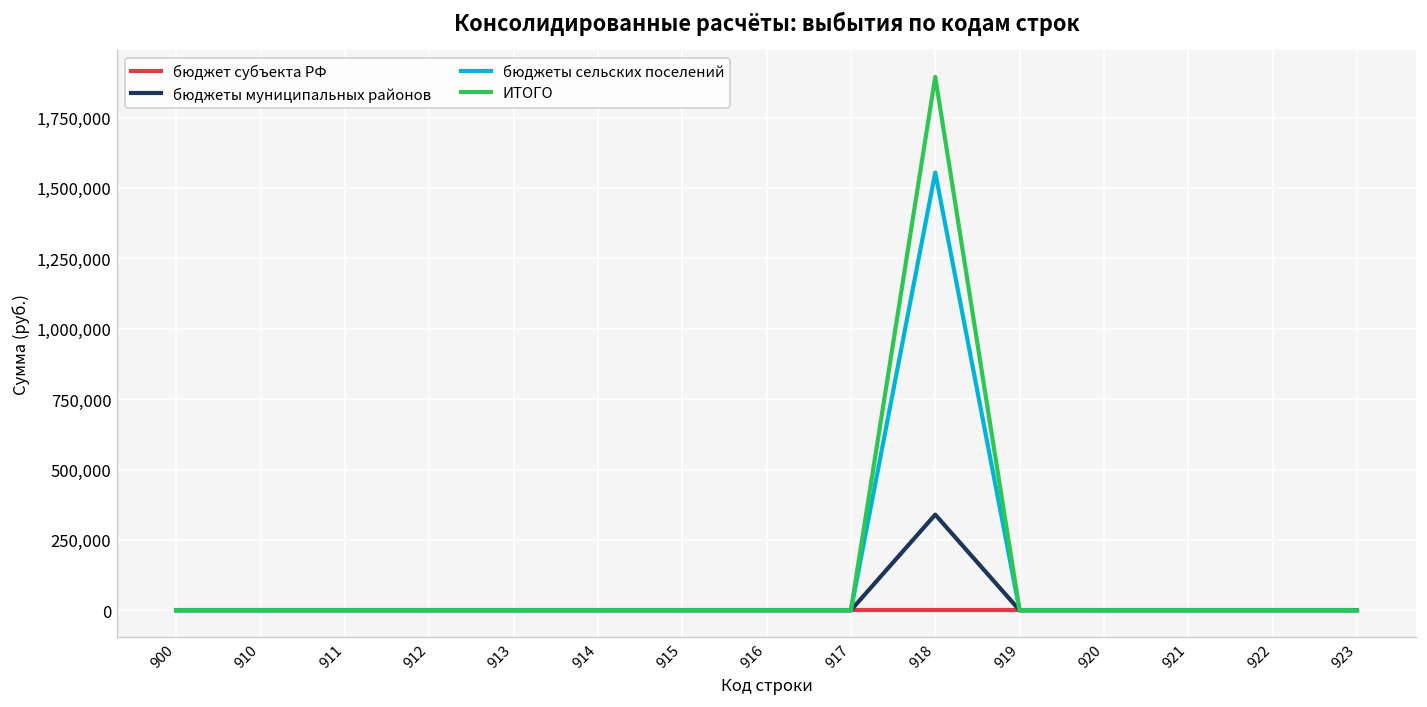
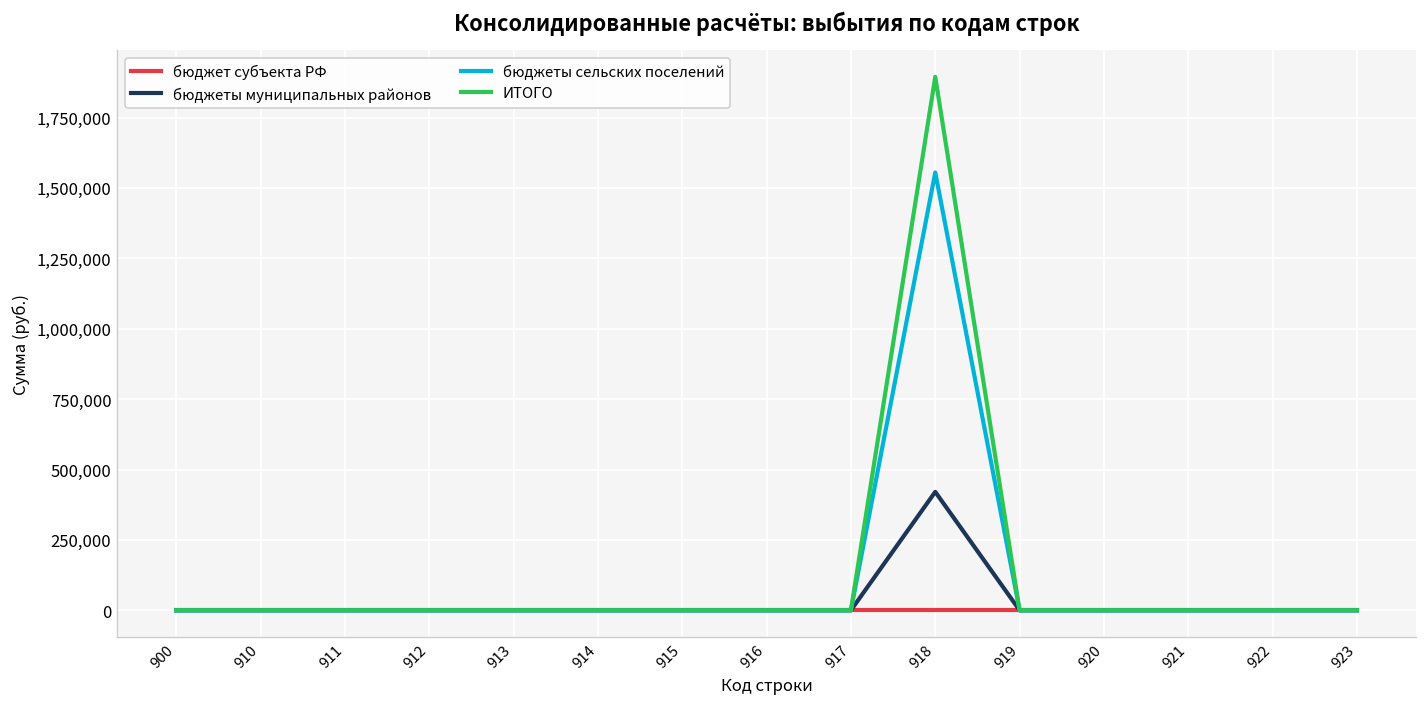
  {
    "бюджет субъекта РФ": {
      "918": "0"
    },
    "бюджеты муниципальных районов": {
-     "918": "340,000"
+     "918": "420,000"
    },
    "бюджеты сельских поселений": {
      "918": "1,550,000"
    },
    "ИТОГО": {
      "918": "1,890,000"
    }
  }
